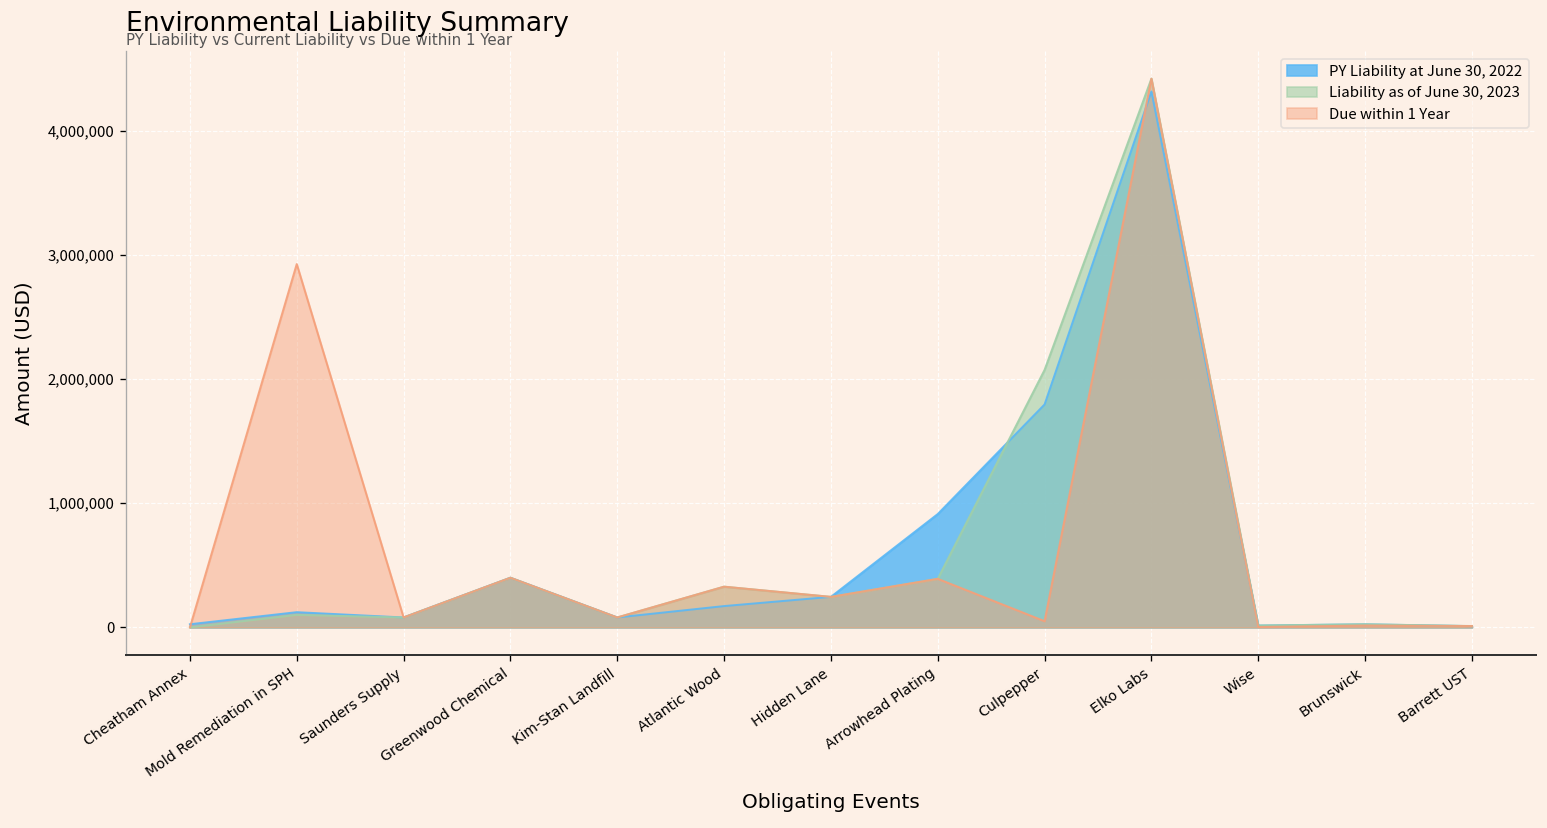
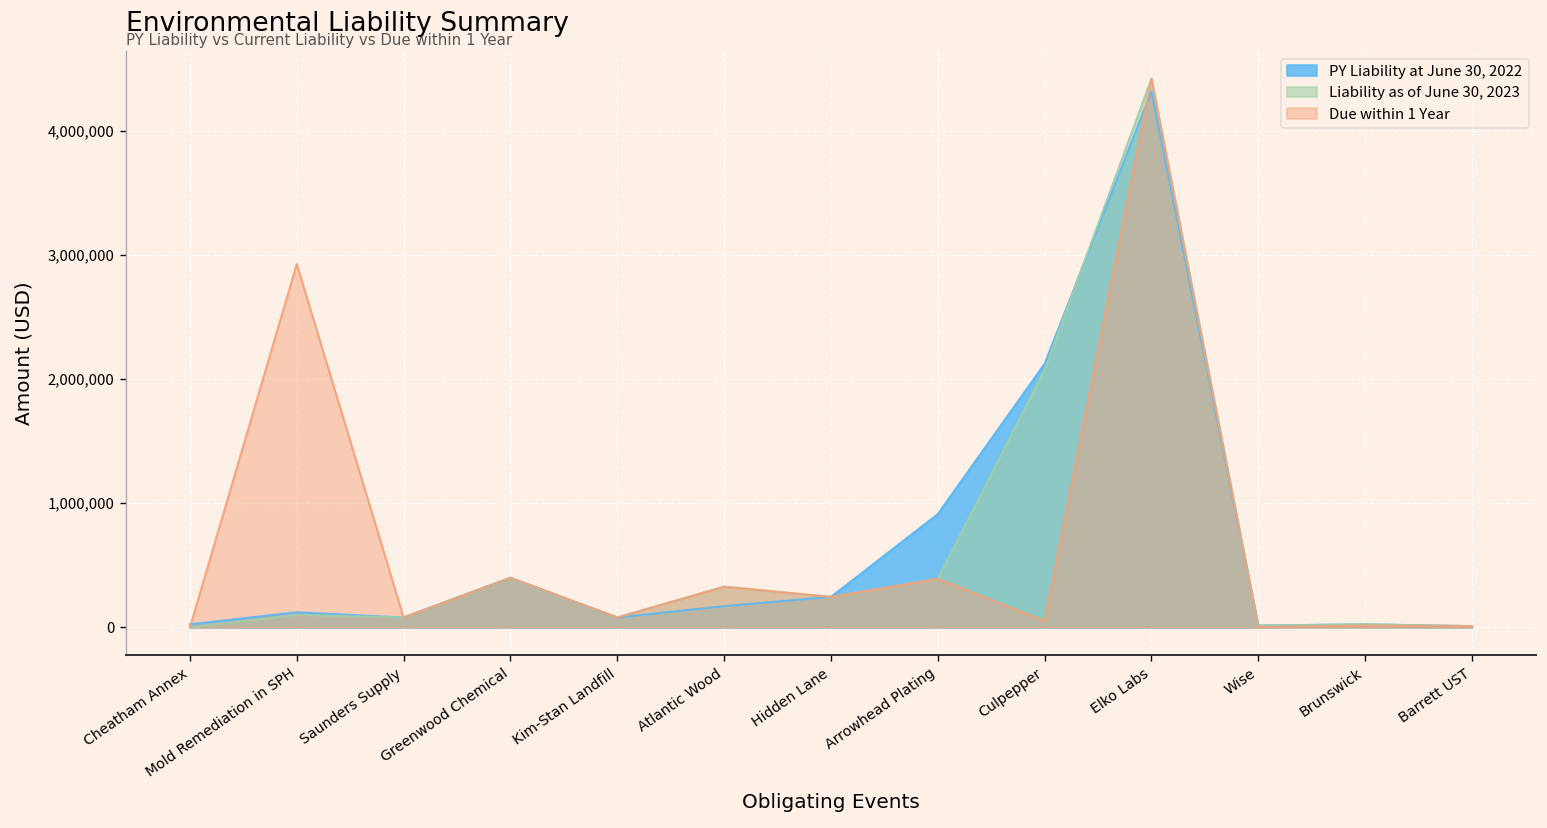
  {
    "PY Liability at June 30, 2022": {
      "Cheatham Annex": "30,000",
      "Atlantic Wood": "170,000",
      "Arrowhead Plating": "910,000",
-     "Culpepper": "1,800,000",
+     "Culpepper": "2,120,000",
      "Elko Labs": "4,320,000"
    },
    "Liability as of June 30, 2023": {
      "Culpepper": "2,070,000"
    },
    "Due within 1 Year": {
      "Mold Remediation in SPH": "2,930,000",
      "Culpepper": "50,000"
    }
  }
